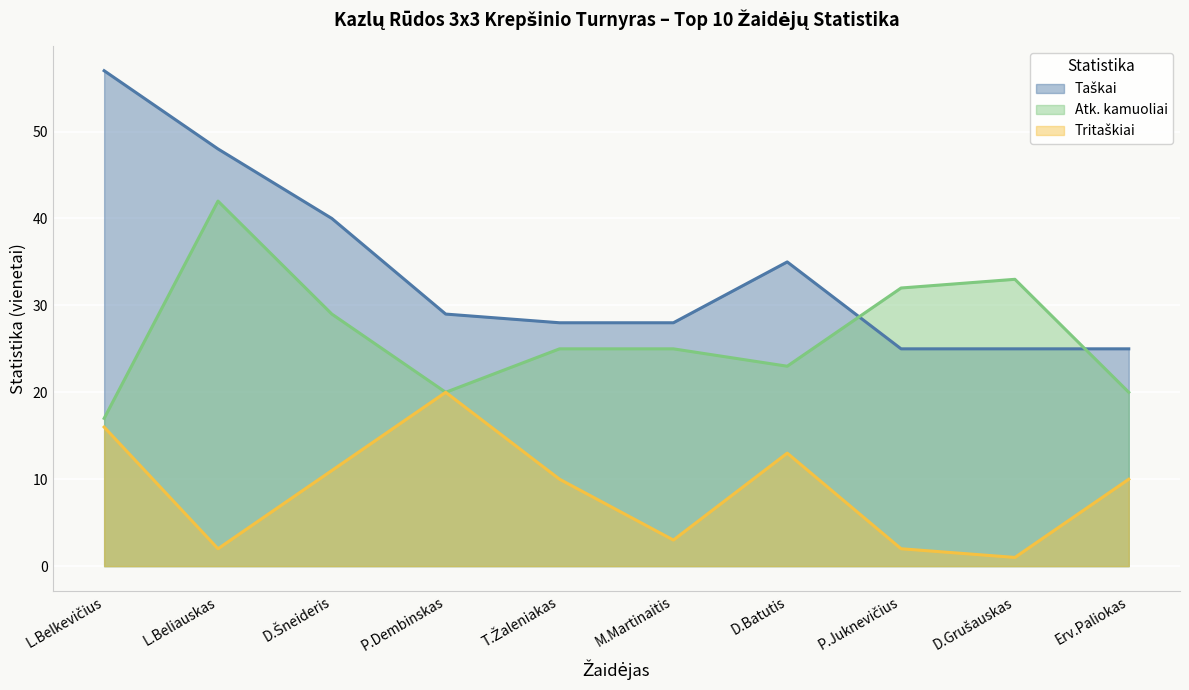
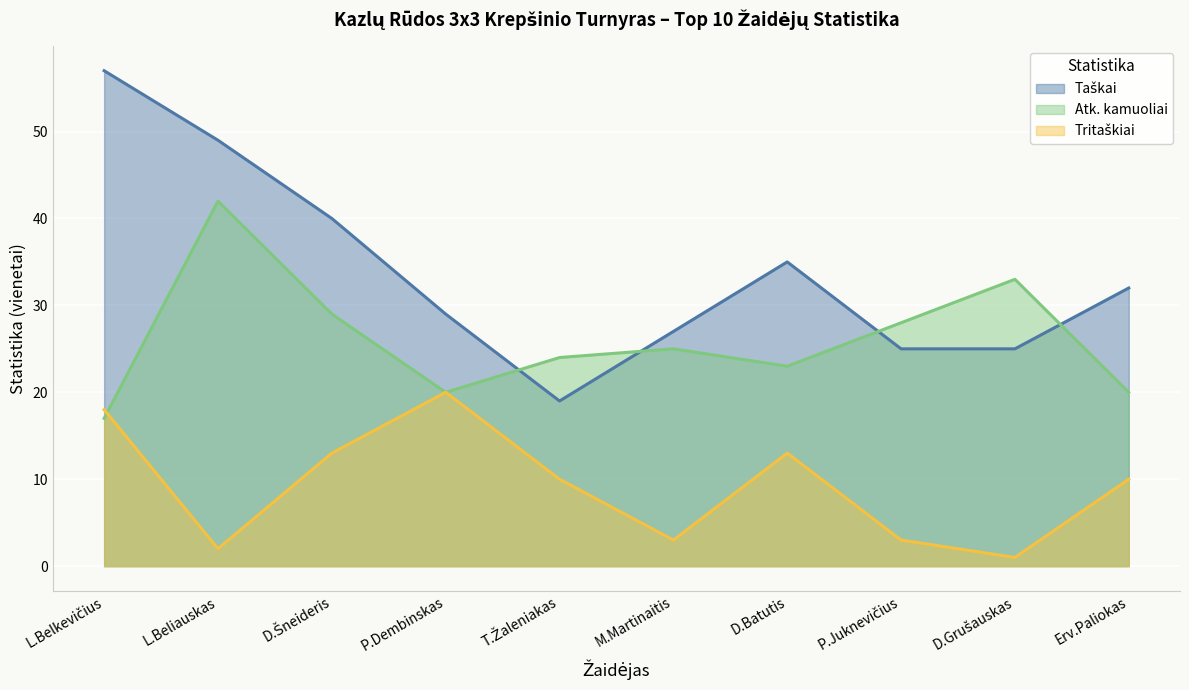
  {
    "Taškai": {
      "L.Belkevičius": 57,
-     "L.Beliauskas": 48,
+     "L.Beliauskas": 49,
      "D.Šneideris": 40,
      "P.Dembinskas": 29,
-     "T.Žaleniakas": 28,
-     "M.Martinaitis": 28,
+     "T.Žaleniakas": 19,
+     "M.Martinaitis": 27,
      "D.Batutis": 35,
      "P.Juknevičius": 25,
      "D.Grušauskas": 25,
-     "Erv.Paliokas": 25
+     "Erv.Paliokas": 32
    },
    "Atk. kamuoliai": {
      "L.Belkevičius": 17,
      "L.Beliauskas": 42,
      "D.Šneideris": 29,
-     "T.Žaleniakas": 25,
+     "T.Žaleniakas": 24,
      "M.Martinaitis": 25,
      "D.Batutis": 23,
-     "P.Juknevičius": 32,
+     "P.Juknevičius": 28,
      "D.Grušauskas": 33,
      "Erv.Paliokas": 20
    },
    "Tritaškiai": {
-     "L.Belkevičius": 16,
+     "L.Belkevičius": 18,
      "L.Beliauskas": 2,
-     "D.Šneideris": 11,
+     "D.Šneideris": 13,
      "T.Žaleniakas": 10,
      "M.Martinaitis": 3,
      "D.Batutis": 13,
-     "P.Juknevičius": 2,
+     "P.Juknevičius": 3,
      "D.Grušauskas": 1,
      "Erv.Paliokas": 10
    }
  }
